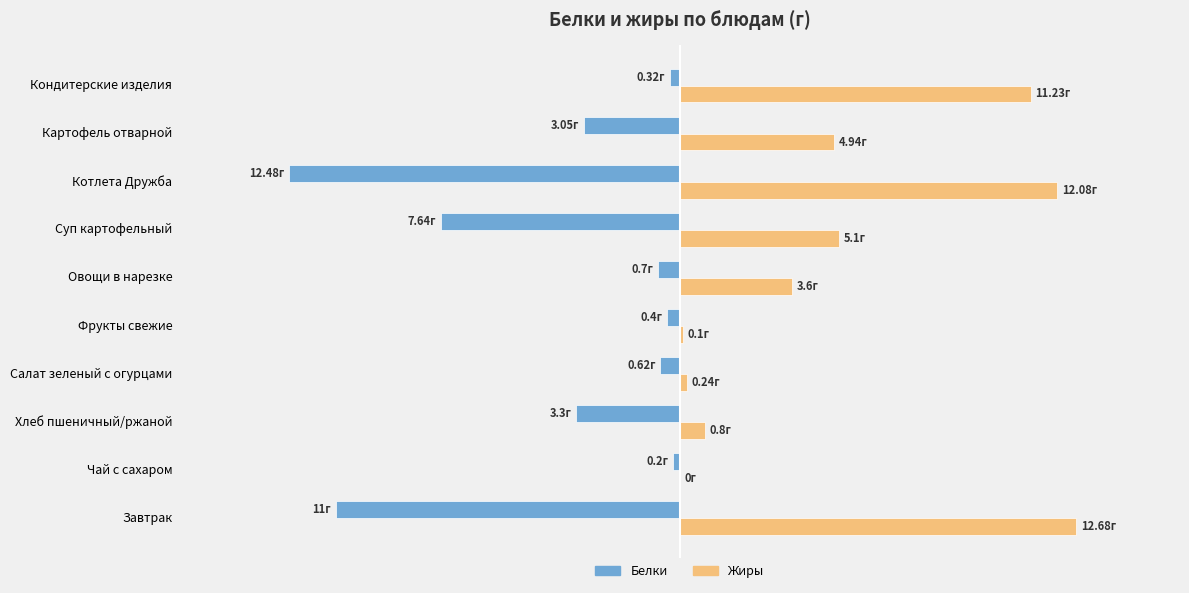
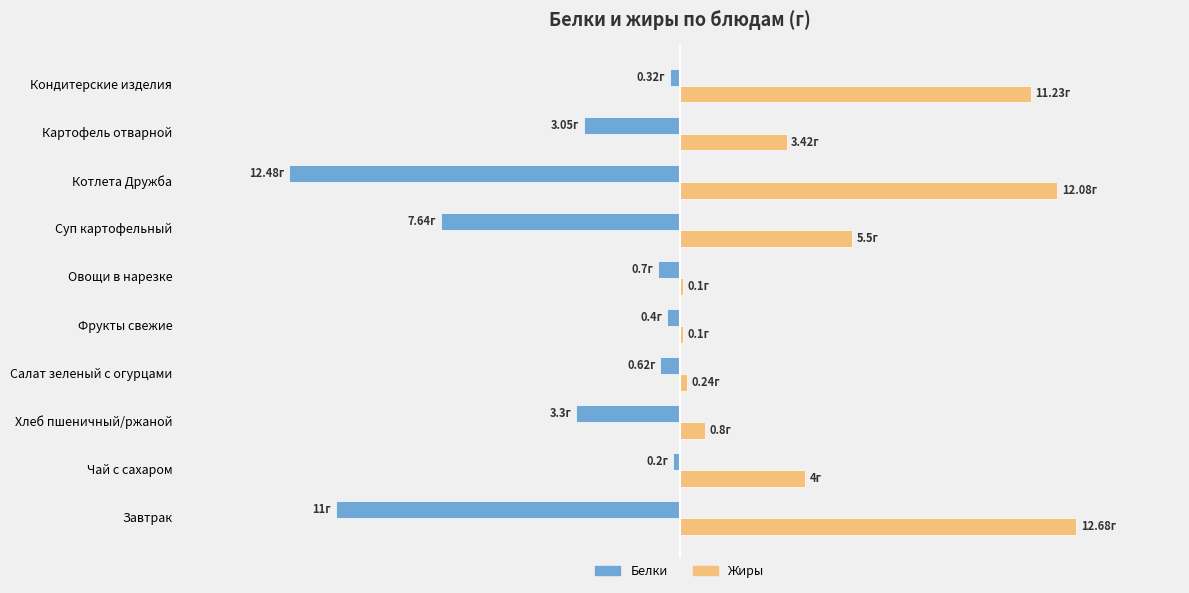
  {
    "Жиры": {
      "Кондитерские изделия": "11.23г",
-     "Картофель отварной": "4.94г",
+     "Картофель отварной": "3.42г",
      "Котлета Дружба": "12.08г",
-     "Суп картофельный": "5.1г",
-     "Овощи в нарезке": "3.6г",
+     "Суп картофельный": "5.5г",
+     "Овощи в нарезке": "0.1г",
      "Фрукты свежие": "0.1г",
      "Салат зеленый с огурцами": "0.24г",
      "Хлеб пшеничный/ржаной": "0.8г",
-     "Чай с сахаром": "0г",
+     "Чай с сахаром": "4г",
      "Завтрак": "12.68г"
    }
  }
